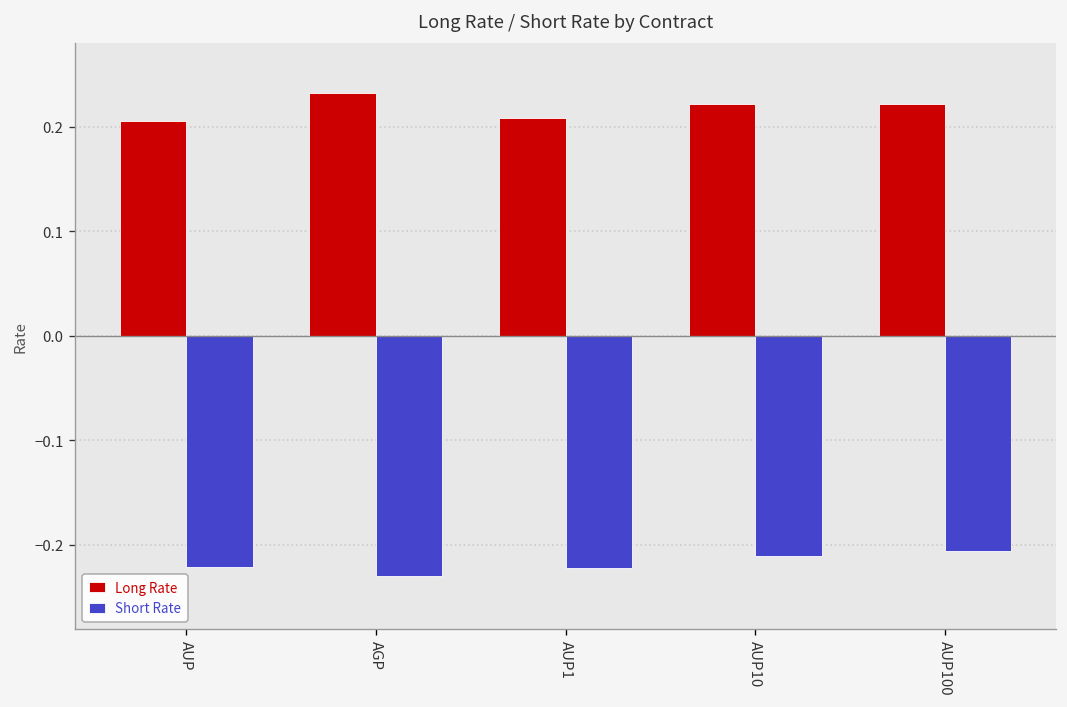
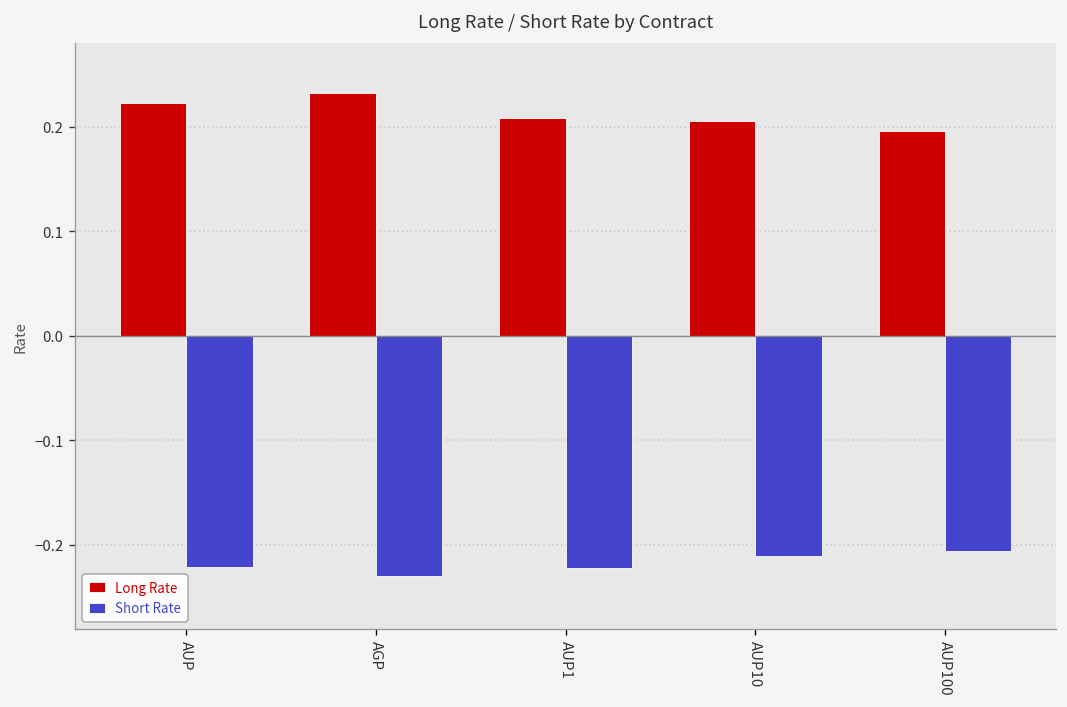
  {
    "Long Rate": {
-     "AUP": 0.21,
+     "AUP": 0.22,
      "AGP": 0.23,
      "AUP1": 0.21,
-     "AUP10": 0.22,
-     "AUP100": 0.22
+     "AUP10": 0.21,
+     "AUP100": 0.20
    },
    "Short Rate": {
      "AUP": -0.22,
      "AGP": -0.23,
      "AUP1": -0.22,
      "AUP10": -0.21,
      "AUP100": -0.21
    }
  }
